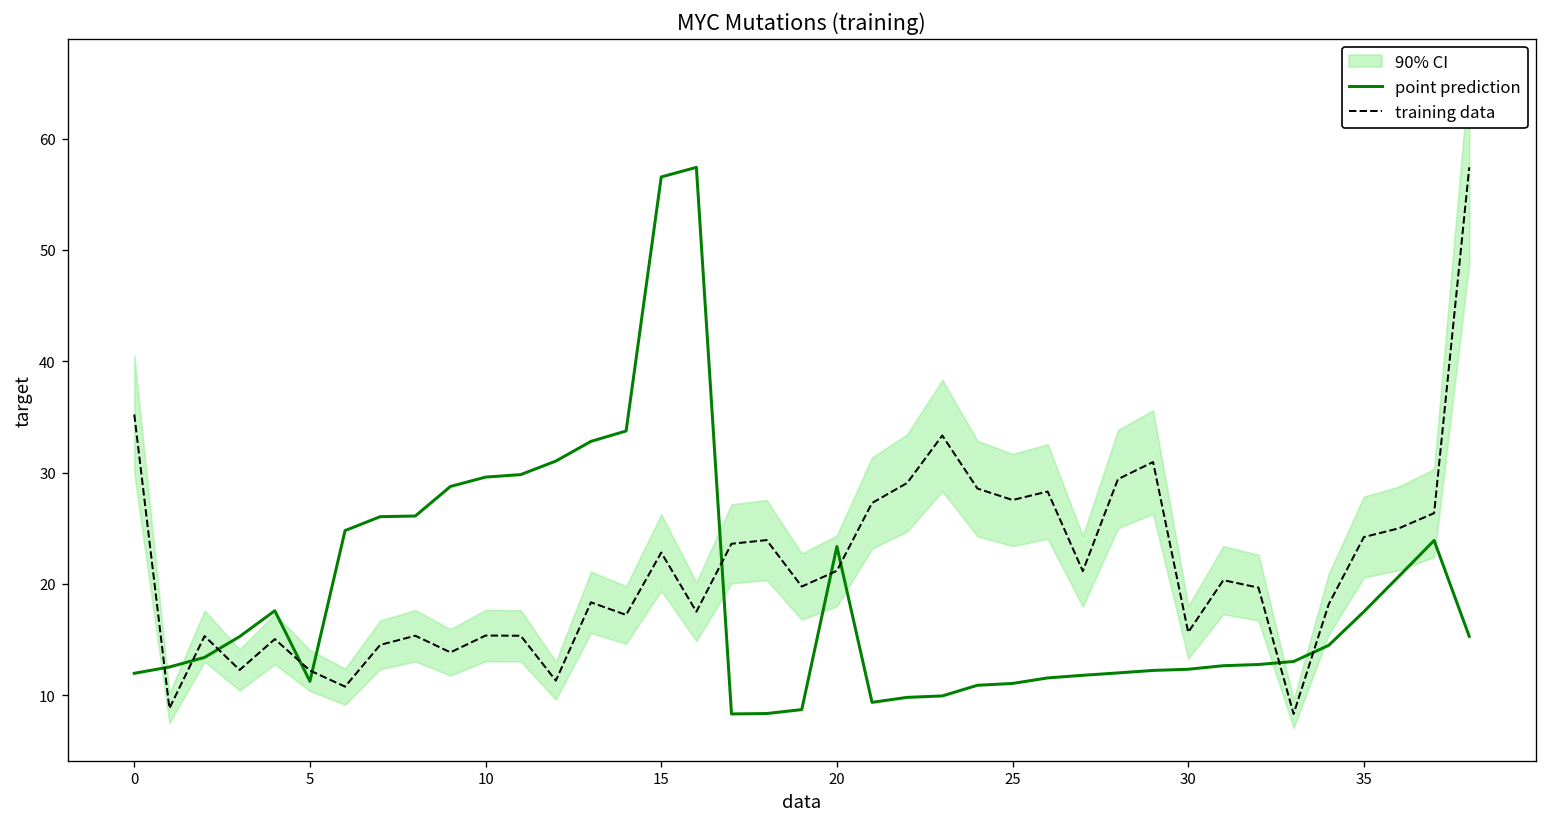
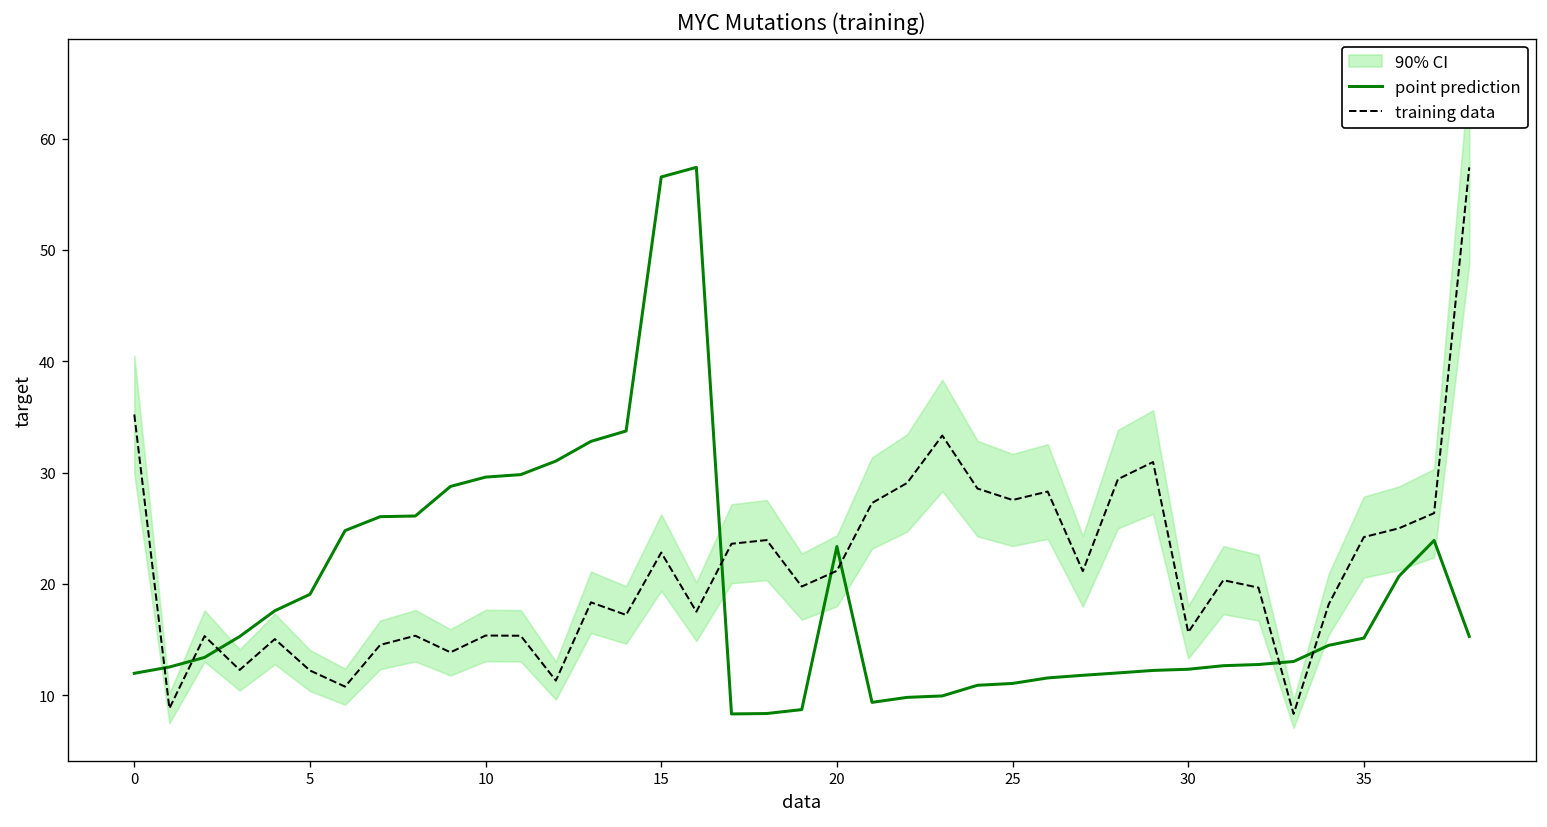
  {
    "point prediction": {
      "0": 12,
-     "5": 11,
+     "5": 19,
      "10": 30,
      "15": 57,
      "20": 23,
      "25": 11,
      "30": 12,
-     "35": 18
+     "35": 15
    },
    "training data": {
      "0": 35,
      "5": 12,
      "10": 15,
      "15": 23,
      "20": 21,
      "25": 28,
      "30": 16,
      "35": 24
    }
  }
